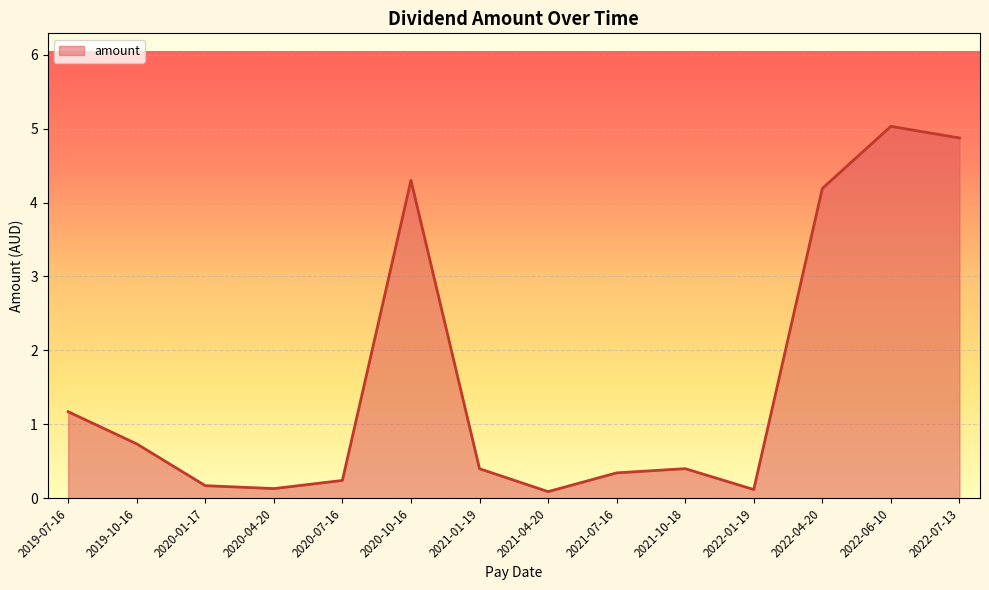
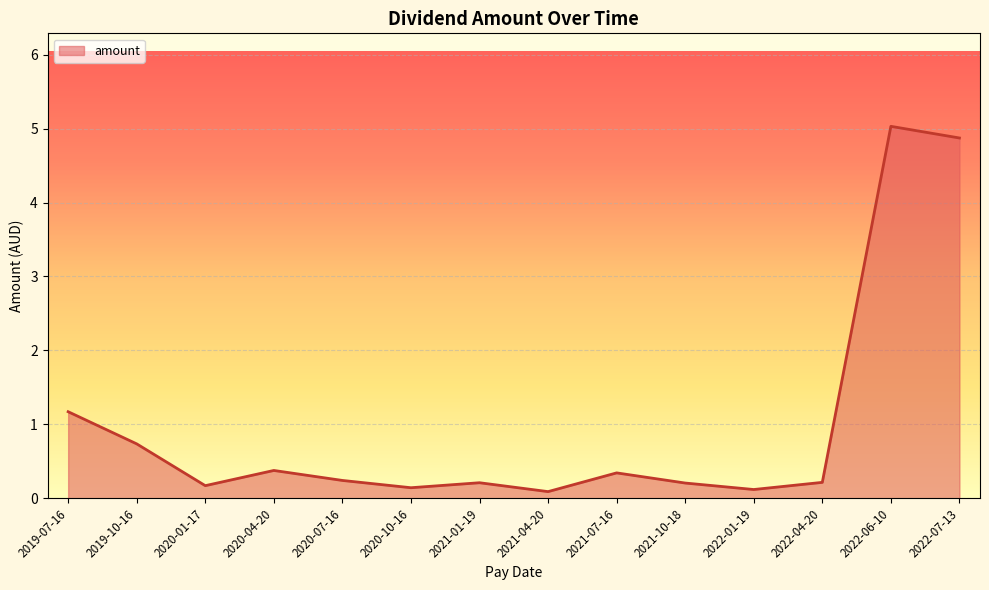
  {
    "2019-07-16": 1.2,
    "2019-10-16": 0.7,
    "2020-01-17": 0.2,
-   "2020-04-20": 0.1,
+   "2020-04-20": 0.4,
    "2020-07-16": 0.2,
-   "2020-10-16": 4.3,
-   "2021-01-19": 0.4,
+   "2020-10-16": 0.1,
+   "2021-01-19": 0.2,
    "2021-04-20": 0.1,
    "2021-07-16": 0.3,
-   "2021-10-18": 0.4,
+   "2021-10-18": 0.2,
    "2022-01-19": 0.1,
-   "2022-04-20": 4.2,
+   "2022-04-20": 0.2,
    "2022-06-10": 5.0,
    "2022-07-13": 4.9
  }
